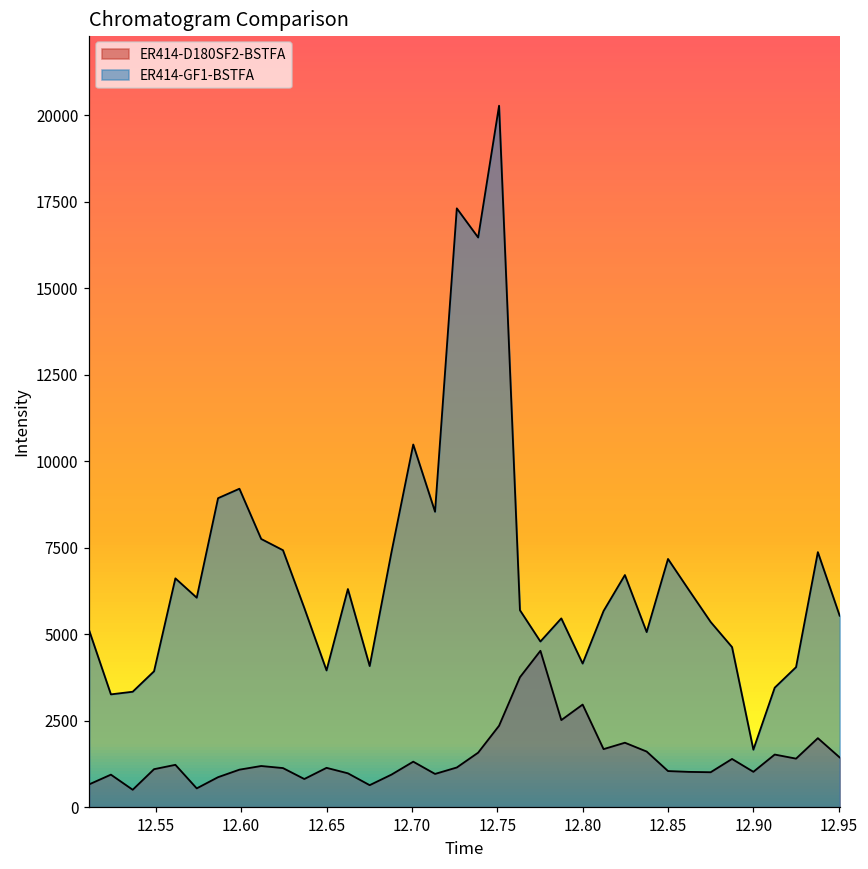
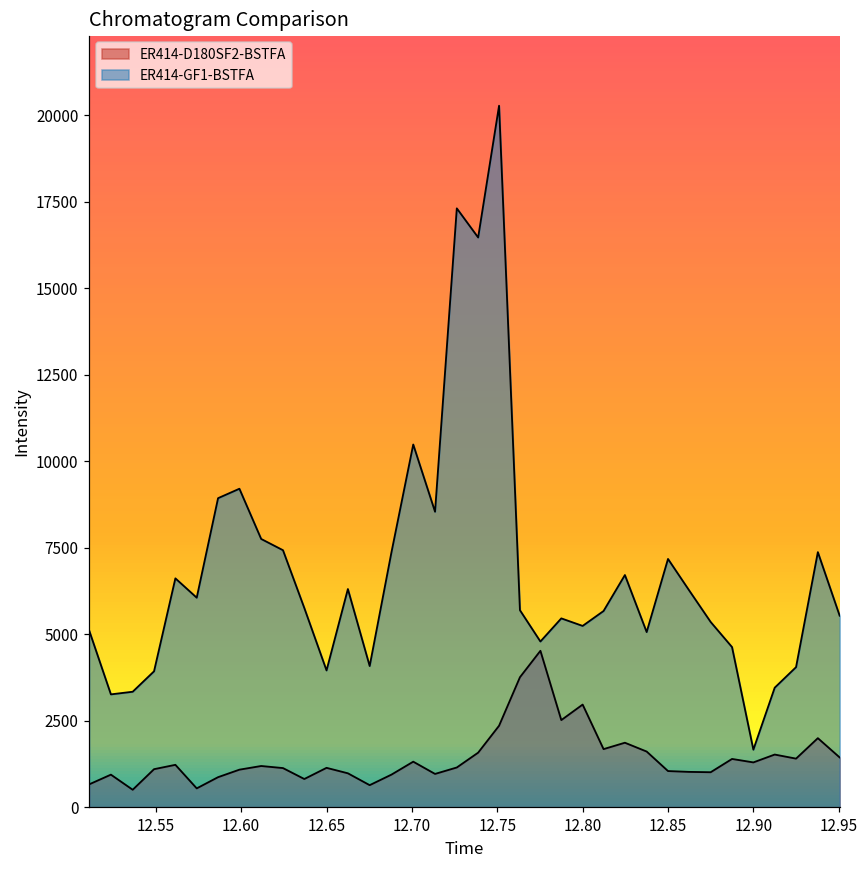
  {
    "ER414-D180SF2-BSTFA": {
      "12.65": 1100,
      "12.80": 3000,
      "12.85": 1000,
-     "12.90": 1000
+     "12.90": 1300
    },
    "ER414-GF1-BSTFA": {
      "12.65": 4000,
-     "12.80": 4200,
+     "12.80": 5200,
      "12.85": 7200,
      "12.90": 1700
    }
  }
